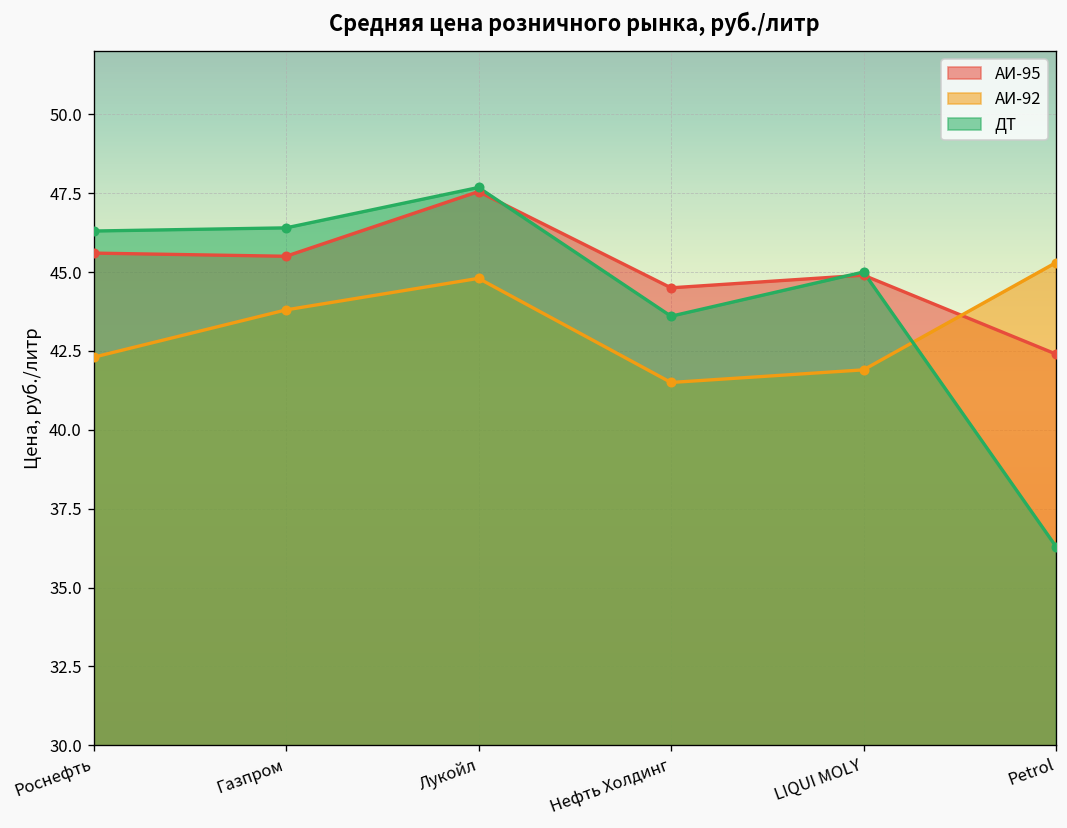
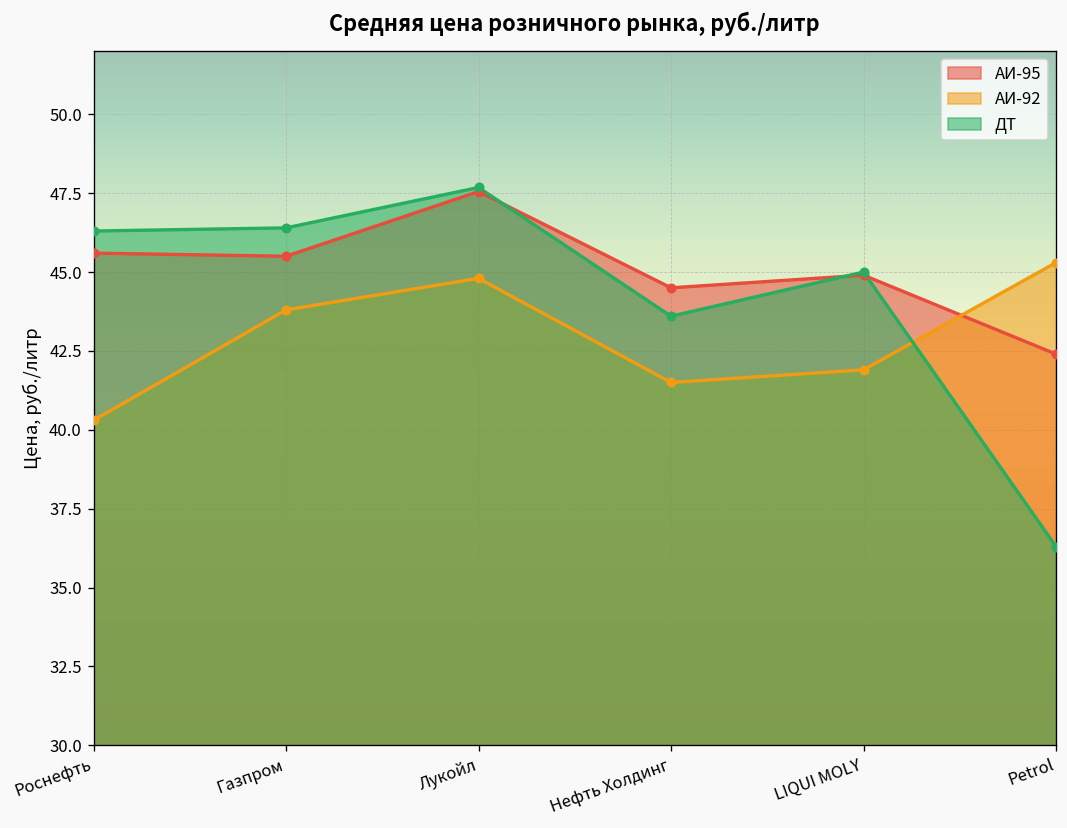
  {
    "АИ-95": {
      "Роснефть": 45.6,
      "Газпром": 45.5,
      "Лукойл": 47.6,
      "Нефть Холдинг": 44.5,
      "LIQUI MOLY": 44.9,
      "Petrol": 42.4
    },
    "АИ-92": {
-     "Роснефть": 42.3,
+     "Роснефть": 40.3,
      "Газпром": 43.8,
      "Лукойл": 44.8,
      "Нефть Холдинг": 41.5,
      "LIQUI MOLY": 41.9,
      "Petrol": 45.3
    },
    "ДТ": {
      "Роснефть": 46.3,
      "Газпром": 46.4,
      "Лукойл": 47.7,
      "Нефть Холдинг": 43.6,
      "LIQUI MOLY": 45.0,
      "Petrol": 36.3
    }
  }
